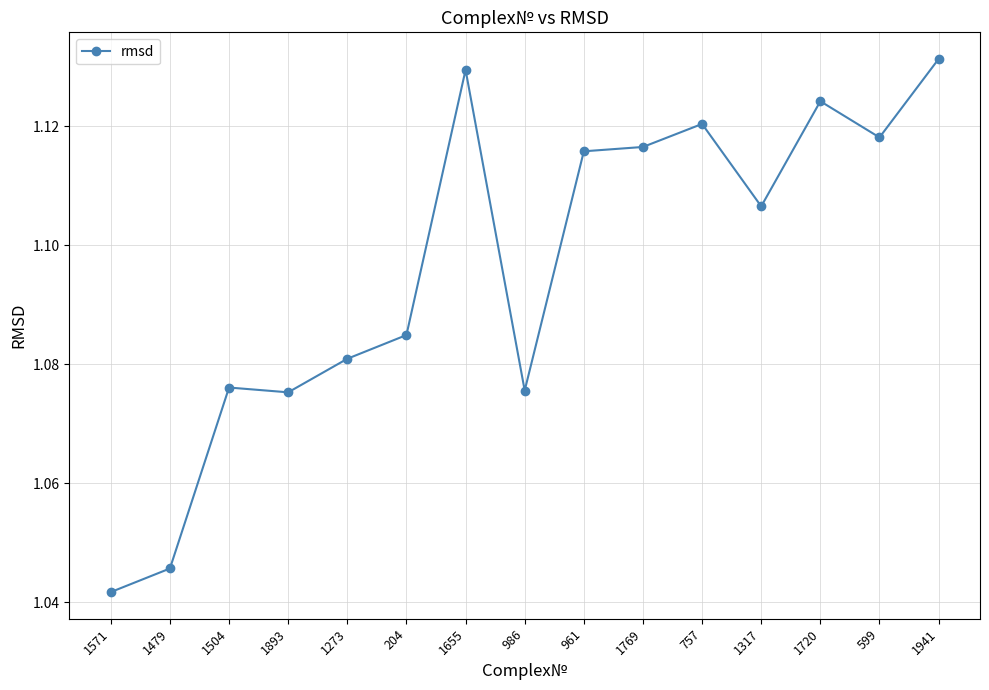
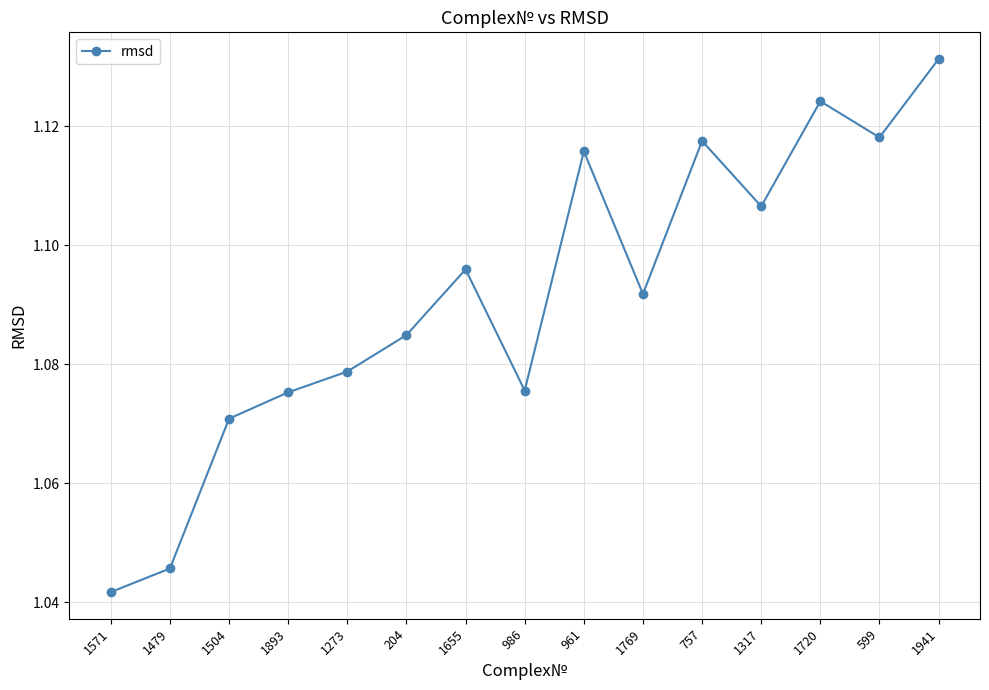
  {
    "1571": 1.042,
    "1479": 1.046,
-   "1504": 1.076,
+   "1504": 1.071,
    "1893": 1.075,
-   "1273": 1.081,
+   "1273": 1.079,
    "204": 1.085,
-   "1655": 1.130,
+   "1655": 1.096,
    "986": 1.076,
    "961": 1.116,
-   "1769": 1.117,
-   "757": 1.120,
+   "1769": 1.092,
+   "757": 1.118,
    "1317": 1.107,
    "1720": 1.124,
    "599": 1.118,
    "1941": 1.131
  }
